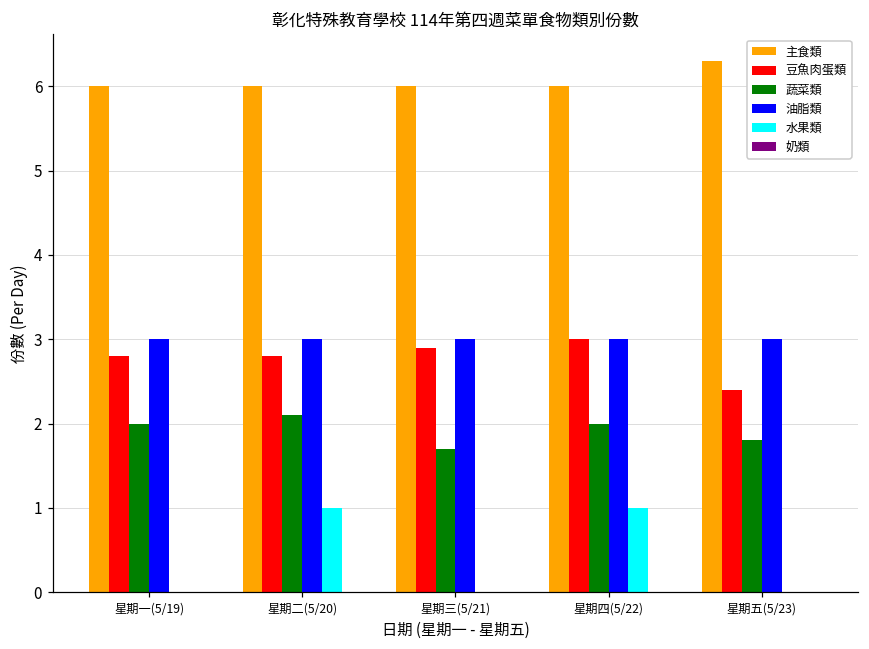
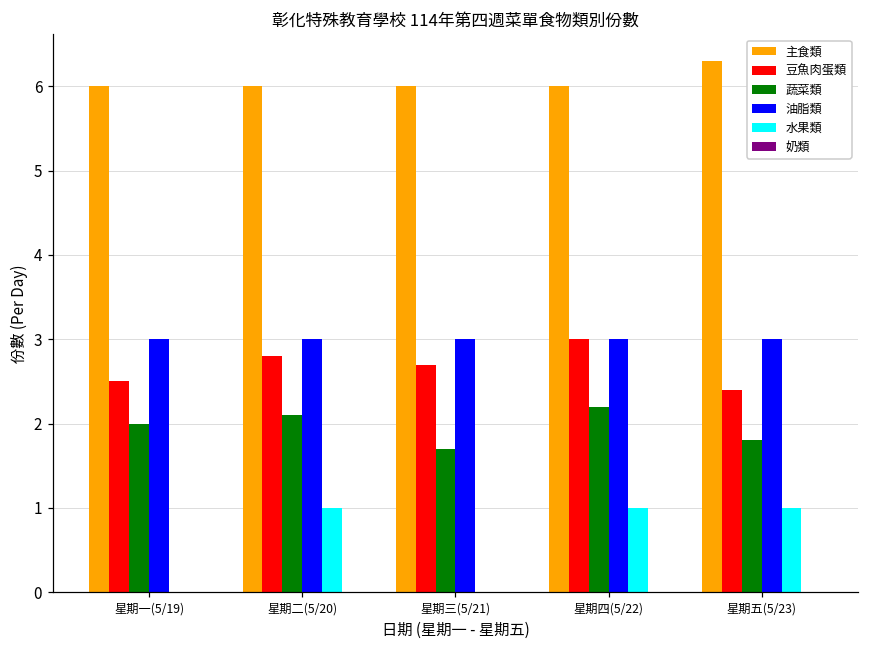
  {
    "主食類": {
      "星期一(5/19)": 6.0,
      "星期二(5/20)": 6.0,
      "星期三(5/21)": 6.0,
      "星期四(5/22)": 6.0,
      "星期五(5/23)": 6.3
    },
    "豆魚肉蛋類": {
-     "星期一(5/19)": 2.8,
+     "星期一(5/19)": 2.5,
      "星期二(5/20)": 2.8,
-     "星期三(5/21)": 2.9,
+     "星期三(5/21)": 2.7,
      "星期四(5/22)": 3.0,
      "星期五(5/23)": 2.4
    },
    "蔬菜類": {
      "星期一(5/19)": 2.0,
      "星期二(5/20)": 2.1,
      "星期三(5/21)": 1.7,
-     "星期四(5/22)": 2.0,
+     "星期四(5/22)": 2.2,
      "星期五(5/23)": 1.8
    },
    "油脂類": {
      "星期一(5/19)": 3.0,
      "星期二(5/20)": 3.0,
      "星期三(5/21)": 3.0,
      "星期四(5/22)": 3.0,
      "星期五(5/23)": 3.0
    },
    "水果類": {
      "星期一(5/19)": 0,
      "星期二(5/20)": 1,
      "星期三(5/21)": 0,
      "星期四(5/22)": 1,
-     "星期五(5/23)": 0
+     "星期五(5/23)": 1
    },
    "奶類": {
      "星期一(5/19)": 0.0,
      "星期二(5/20)": 0.0,
      "星期三(5/21)": 0.0,
      "星期四(5/22)": 0.0,
      "星期五(5/23)": 0.0
    }
  }
